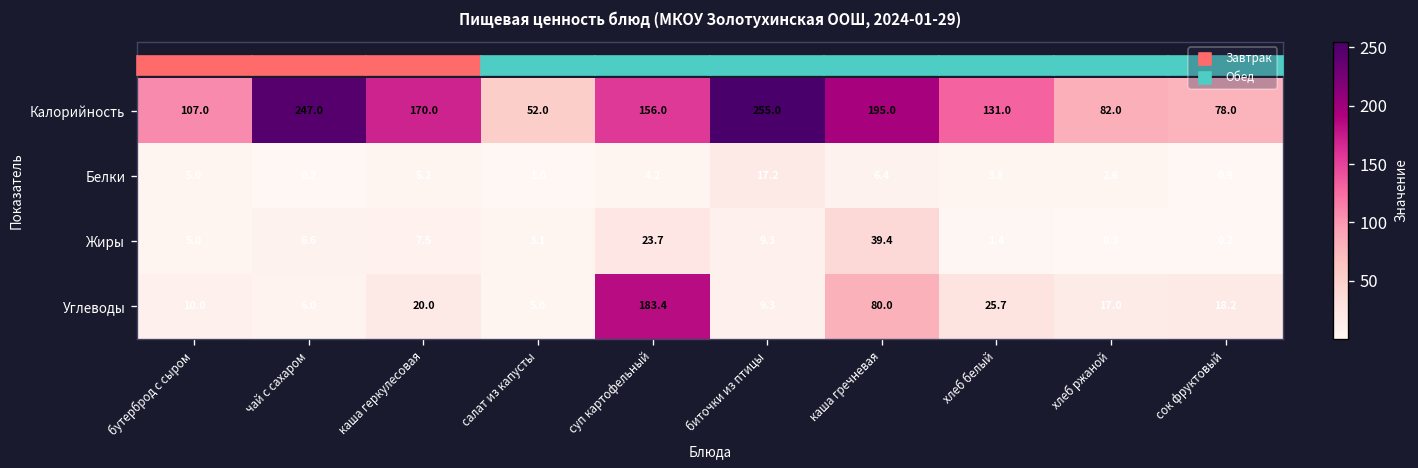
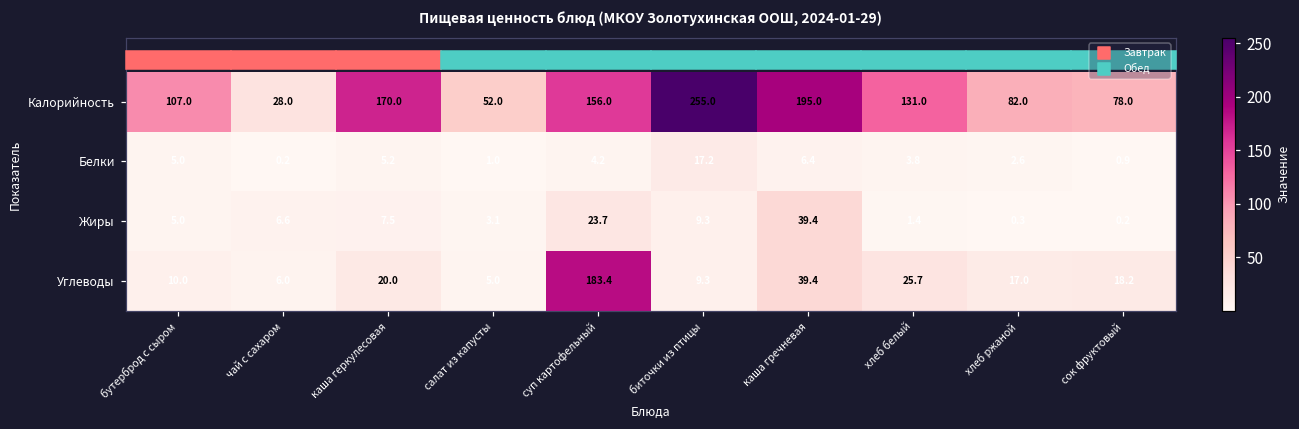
  {
    "Калорийность": {
      "бутерброд с сыром": 107.0,
-     "чай с сахаром": 247.0,
+     "чай с сахаром": 28.0,
      "каша геркулесовая": 170.0,
      "салат из капусты": 52.0,
      "суп картофельный": 156.0,
      "биточки из птицы": 255.0,
      "каша гречневая": 195.0,
      "хлеб белый": 131.0,
      "хлеб ржаной": 82.0,
      "сок фруктовый": 78.0
    },
    "Жиры": {
      "суп картофельный": 23.7,
      "каша гречневая": 39.4
    },
    "Углеводы": {
      "каша геркулесовая": 20.0,
      "суп картофельный": 183.4,
-     "каша гречневая": 80.0,
+     "каша гречневая": 39.4,
      "хлеб белый": 25.7
    }
  }
